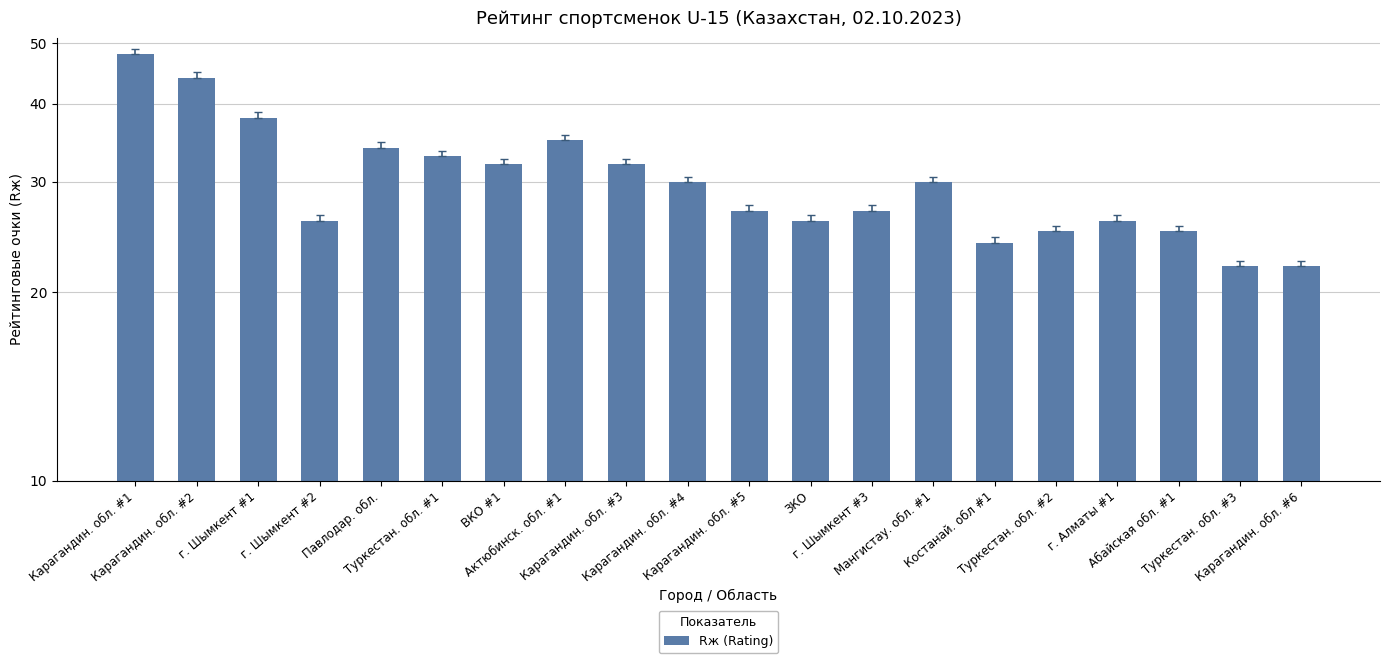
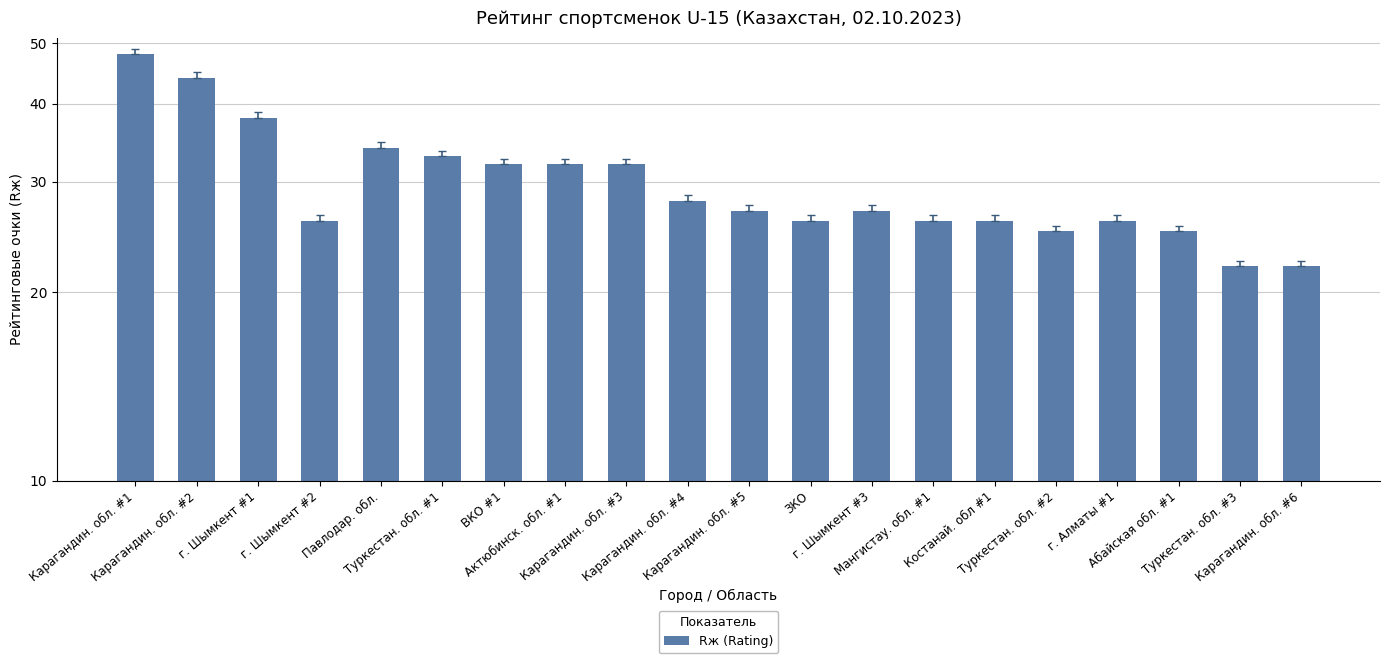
  {
    "Rж (Rating)": {
      "Карагандин. обл. #1": 48,
      "Карагандин. обл. #2": 44,
      "г. Шымкент #1": 38,
      "г. Шымкент #2": 26,
      "Павлодар. обл.": 34,
      "Туркестан. обл. #1": 33,
      "ВКО #1": 32,
-     "Актюбинск. обл. #1": 35,
+     "Актюбинск. обл. #1": 32,
      "Карагандин. обл. #3": 32,
-     "Карагандин. обл. #4": 30,
+     "Карагандин. обл. #4": 28,
      "Карагандин. обл. #5": 27,
      "ЗКО": 26,
      "г. Шымкент #3": 27,
-     "Мангистау. обл. #1": 30,
-     "Костанай. обл #1": 24,
+     "Мангистау. обл. #1": 26,
+     "Костанай. обл #1": 26,
      "Туркестан. обл. #2": 25,
      "г. Алматы #1": 26,
      "Абайская обл. #1": 25,
      "Туркестан. обл. #3": 22,
      "Карагандин. обл. #6": 22
    }
  }
